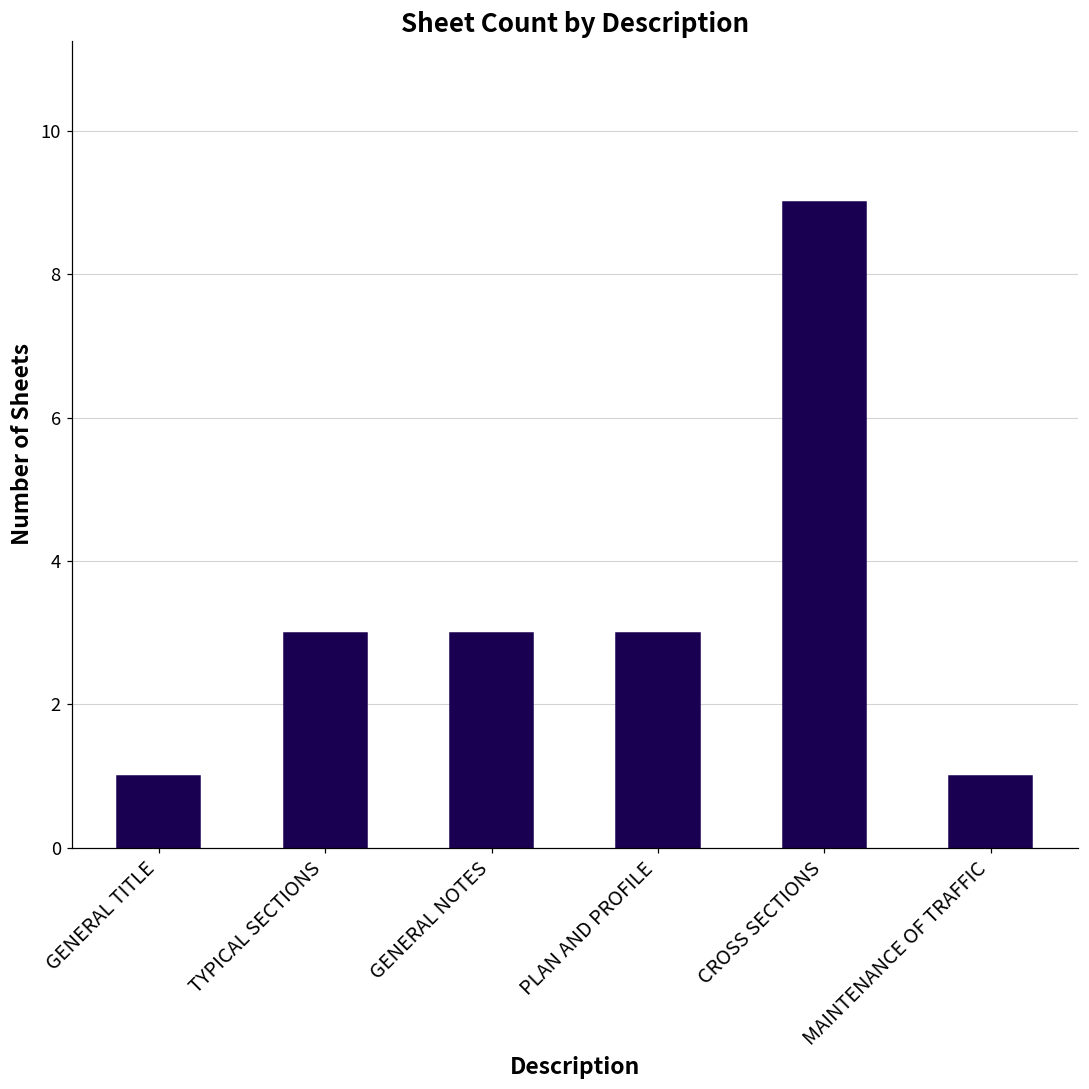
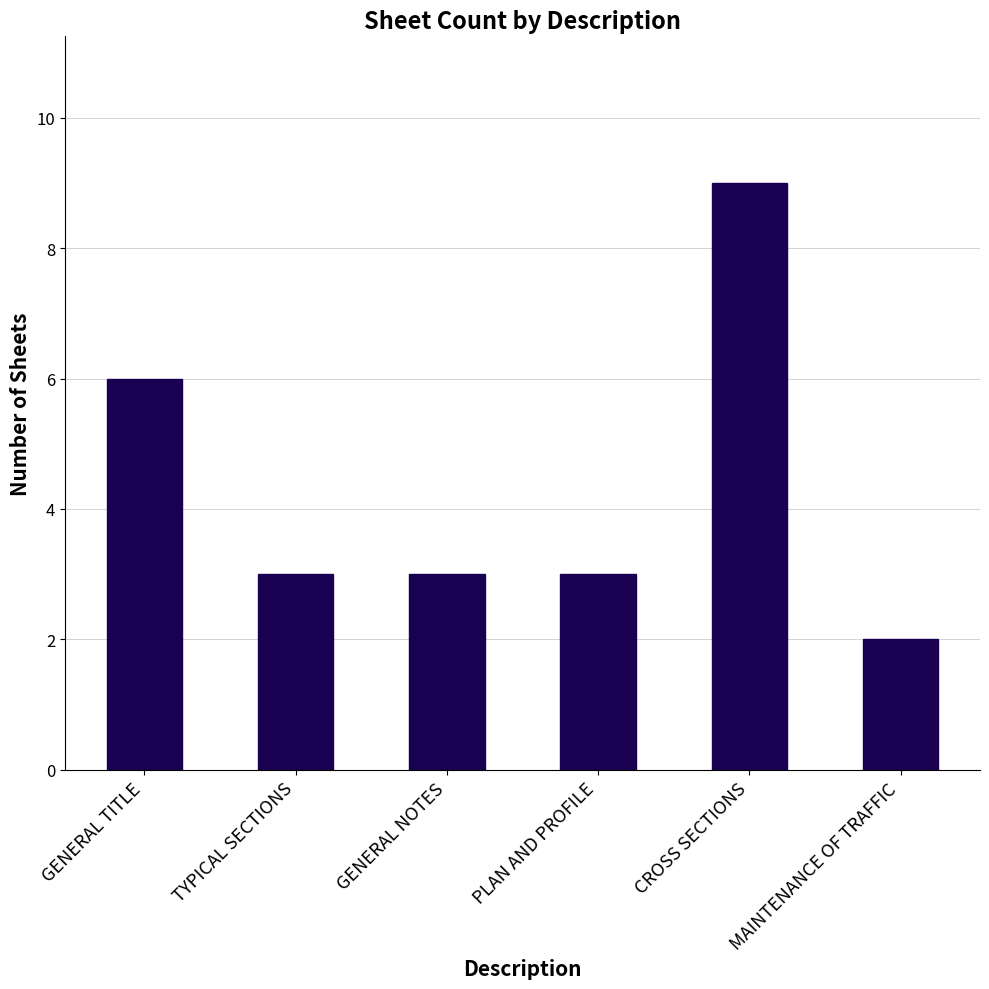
  {
-   "GENERAL TITLE": 1,
+   "GENERAL TITLE": 6,
    "TYPICAL SECTIONS": 3,
    "GENERAL NOTES": 3,
    "PLAN AND PROFILE": 3,
    "CROSS SECTIONS": 9,
-   "MAINTENANCE OF TRAFFIC": 1
+   "MAINTENANCE OF TRAFFIC": 2
  }
